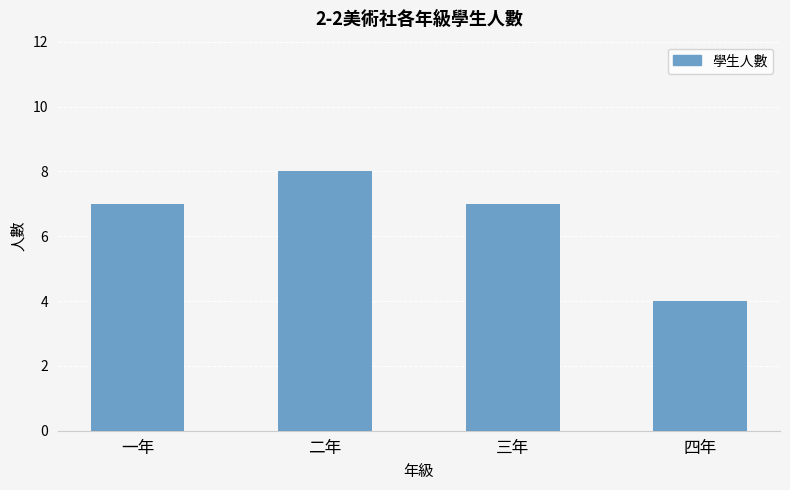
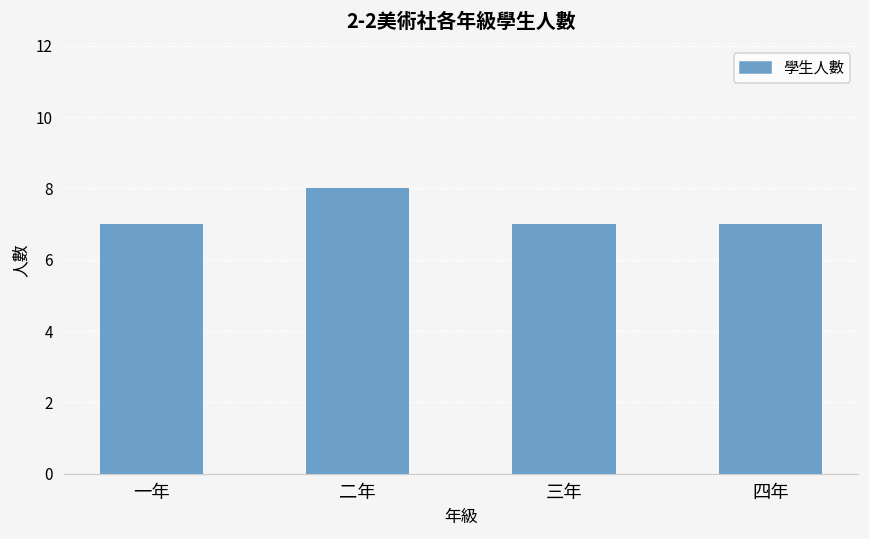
  {
    "一年": 7,
    "二年": 8,
    "三年": 7,
-   "四年": 4
+   "四年": 7
  }
